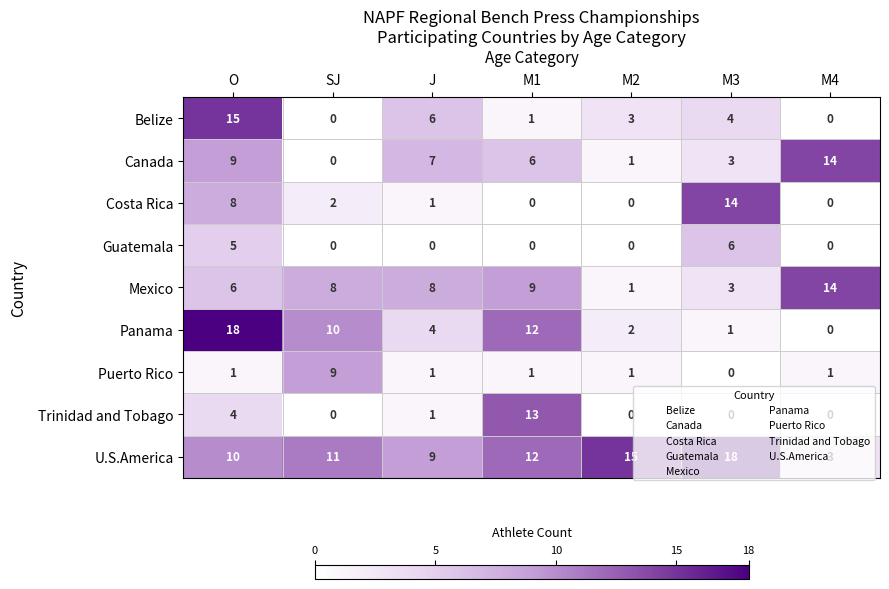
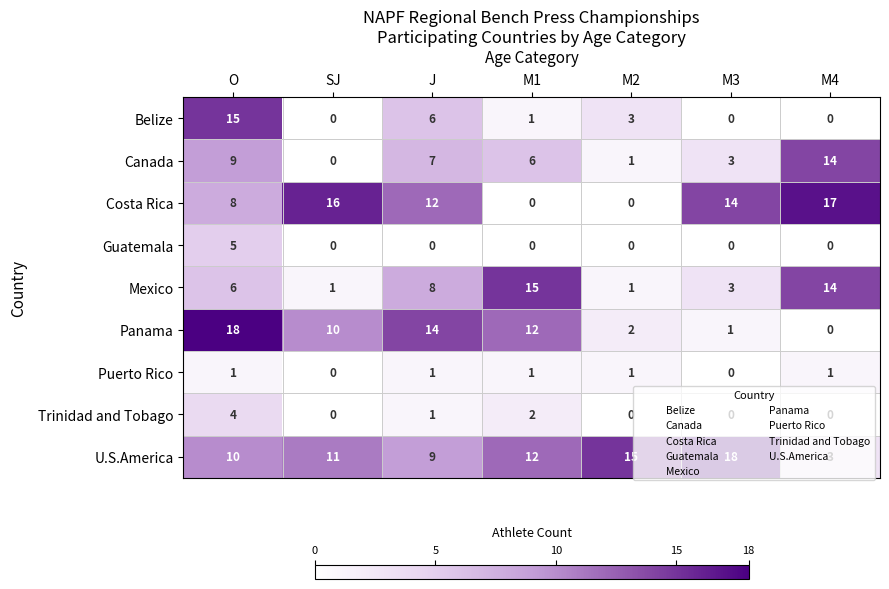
  {
    "Belize": {
      "O": 15,
      "SJ": 0,
      "J": 6,
      "M1": 1,
      "M2": 3,
-     "M3": 4,
+     "M3": 0,
      "M4": 0
    },
    "Canada": {
      "O": 9,
      "SJ": 0,
      "J": 7,
      "M1": 6,
      "M2": 1,
      "M3": 3,
      "M4": 14
    },
    "Costa Rica": {
      "O": 8,
-     "SJ": 2,
-     "J": 1,
+     "SJ": 16,
+     "J": 12,
      "M1": 0,
      "M2": 0,
      "M3": 14,
-     "M4": 0
+     "M4": 17
    },
    "Guatemala": {
      "O": 5,
      "SJ": 0,
      "J": 0,
      "M1": 0,
      "M2": 0,
-     "M3": 6,
+     "M3": 0,
      "M4": 0
    },
    "Mexico": {
      "O": 6,
-     "SJ": 8,
+     "SJ": 1,
      "J": 8,
-     "M1": 9,
+     "M1": 15,
      "M2": 1,
      "M3": 3,
      "M4": 14
    },
    "Panama": {
      "O": 18,
      "SJ": 10,
-     "J": 4,
+     "J": 14,
      "M1": 12,
      "M2": 2,
      "M3": 1,
      "M4": 0
    },
    "Puerto Rico": {
      "O": 1,
-     "SJ": 9,
+     "SJ": 0,
      "J": 1,
      "M1": 1,
      "M2": 1,
      "M3": 0,
      "M4": 1
    },
    "Trinidad and Tobago": {
      "O": 4,
      "SJ": 0,
      "J": 1,
-     "M1": 13
+     "M1": 2
    },
    "U.S.America": {
      "O": 10,
      "SJ": 11,
      "J": 9,
      "M1": 12
    }
  }
